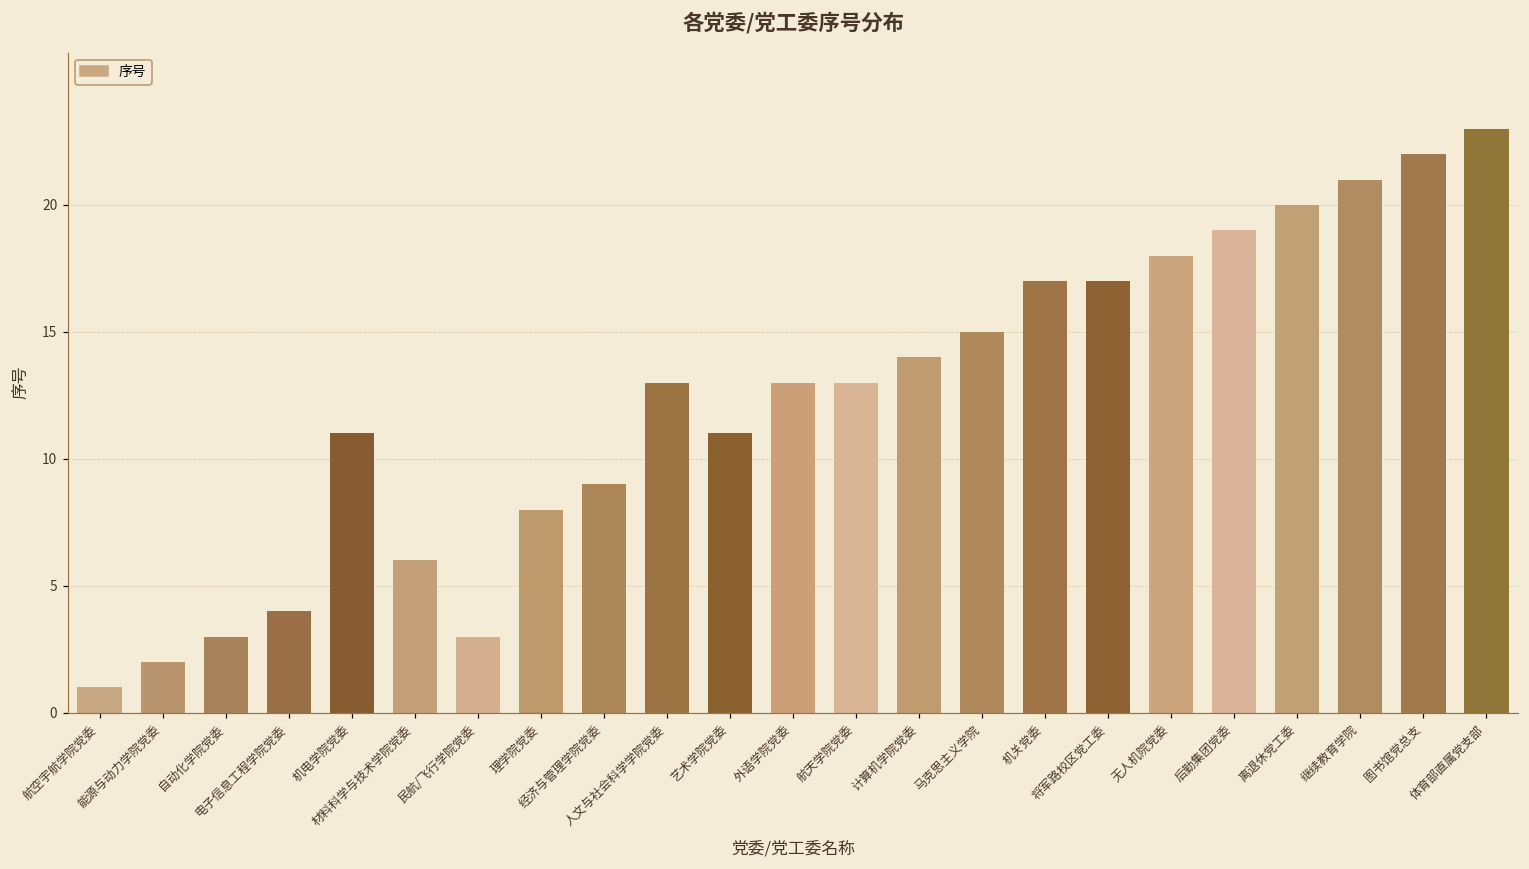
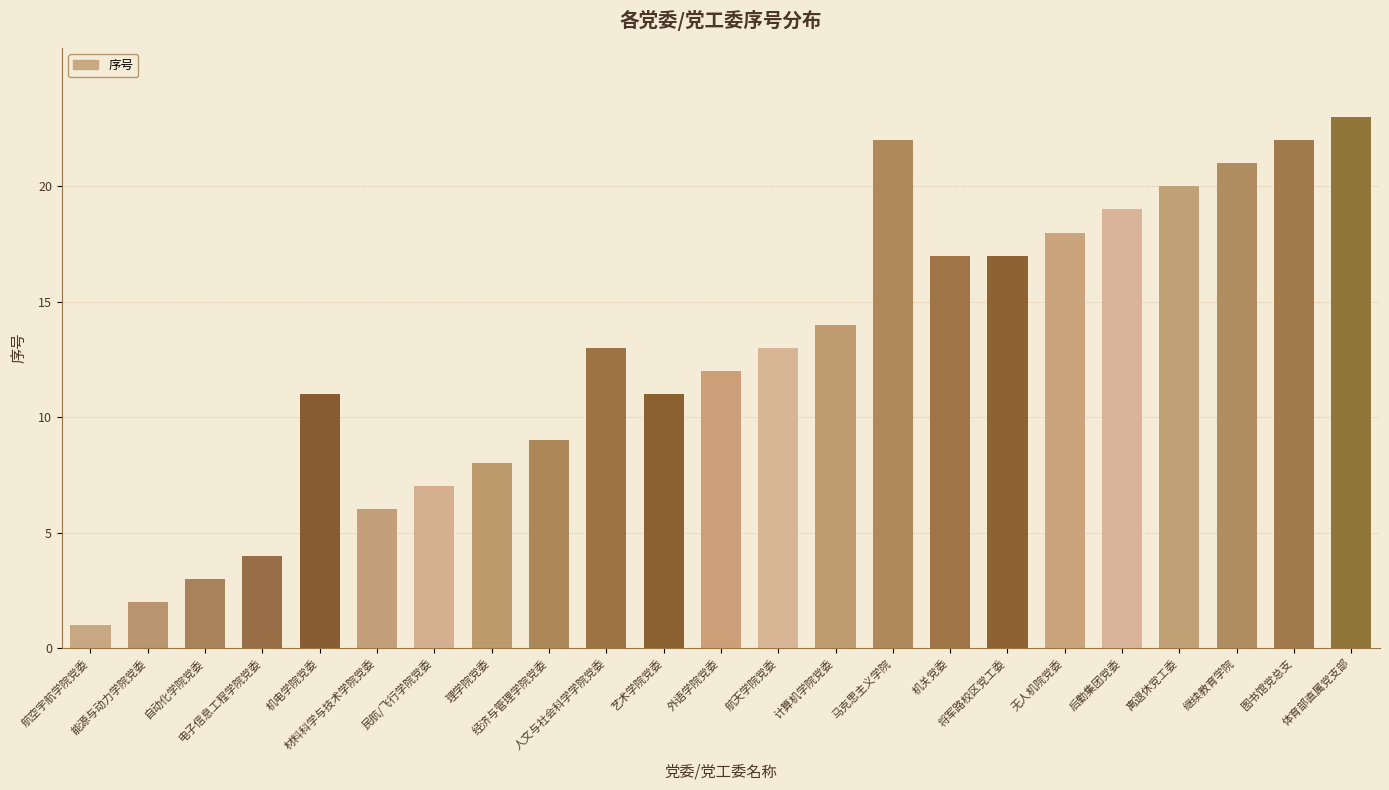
  {
    "航空宇航学院党委": 1,
    "能源与动力学院党委": 2,
    "自动化学院党委": 3,
    "电子信息工程学院党委": 4,
    "机电学院党委": 11,
    "材料科学与技术学院党委": 6,
-   "民航/飞行学院党委": 3,
+   "民航/飞行学院党委": 7,
    "理学院党委": 8,
    "经济与管理学院党委": 9,
    "人文与社会科学学院党委": 13,
    "艺术学院党委": 11,
-   "外语学院党委": 13,
+   "外语学院党委": 12,
    "航天学院党委": 13,
    "计算机学院党委": 14,
-   "马克思主义学院": 15,
+   "马克思主义学院": 22,
    "机关党委": 17,
    "将军路校区党工委": 17,
    "无人机院党委": 18,
    "后勤集团党委": 19,
    "离退休党工委": 20,
    "继续教育学院": 21,
    "图书馆党总支": 22,
    "体育部直属党支部": 23
  }
